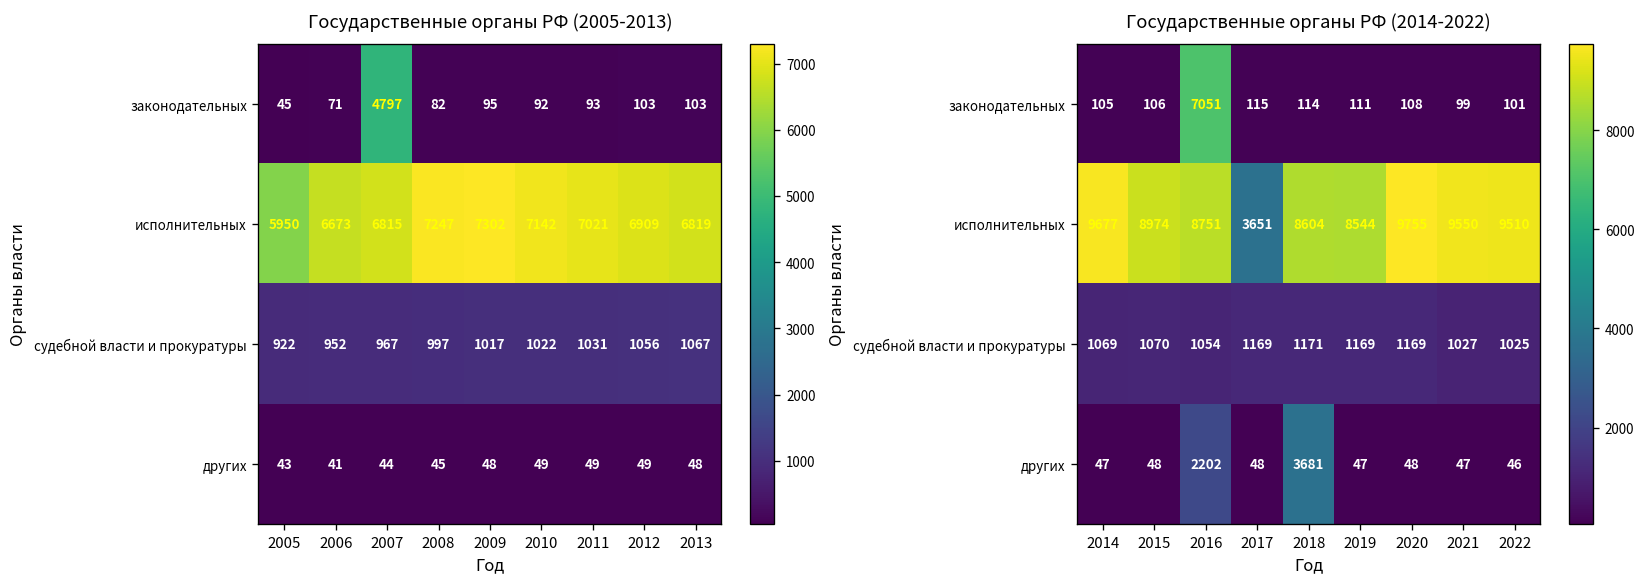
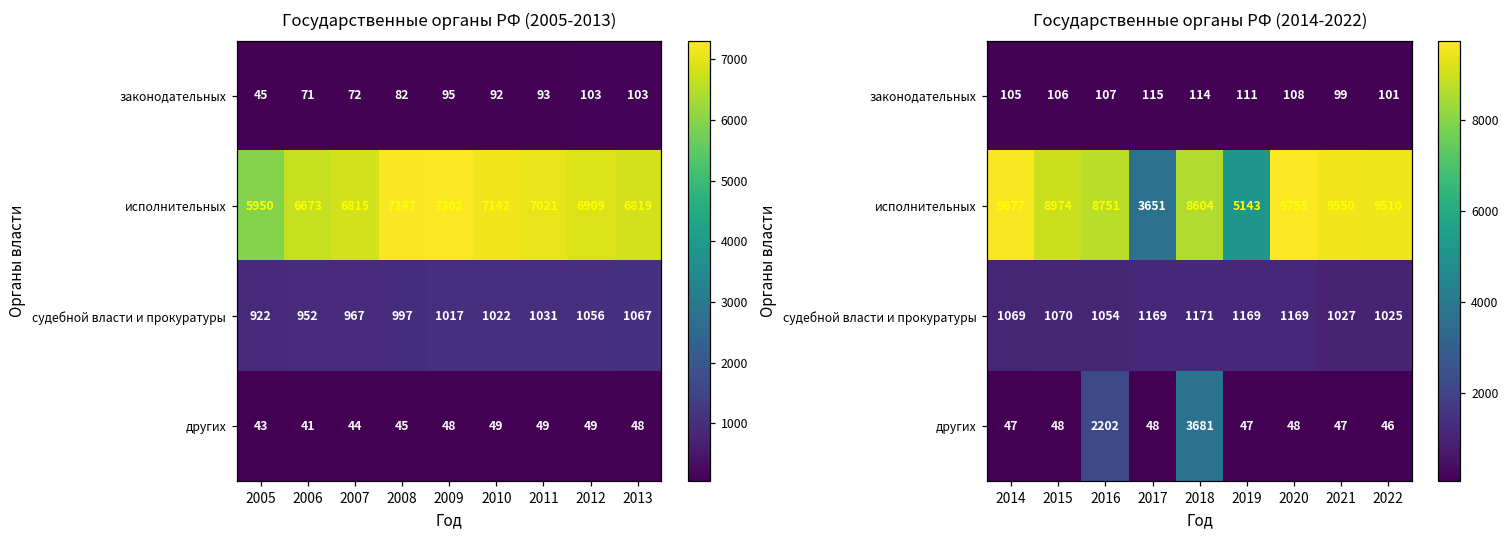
  {
    "Государственные органы РФ (2005-2013)": {
      "законодательных": {
        "2005": 45,
        "2006": 71,
-       "2007": 4797,
+       "2007": 72,
        "2008": 82,
        "2009": 95,
        "2010": 92,
        "2011": 93,
        "2012": 103,
        "2013": 103
      },
      "исполнительных": {
        "2005": 5950,
        "2006": 6673
      },
      "судебной власти и прокуратуры": {
        "2005": 922,
        "2006": 952,
        "2007": 967,
        "2008": 997,
        "2009": 1017,
        "2010": 1022,
        "2011": 1031,
        "2012": 1056,
        "2013": 1067
      },
      "других": {
        "2005": 43,
        "2006": 41,
        "2007": 44,
        "2008": 45,
        "2009": 48,
        "2010": 49,
        "2011": 49,
        "2012": 49,
        "2013": 48
      }
    },
    "Государственные органы РФ (2014-2022)": {
      "законодательных": {
        "2014": 105,
        "2015": 106,
-       "2016": 7051,
+       "2016": 107,
        "2017": 115,
        "2018": 114,
        "2019": 111,
        "2020": 108,
        "2021": 99,
        "2022": 101
      },
      "исполнительных": {
        "2015": 8974,
        "2016": 8751,
        "2017": 3651,
        "2018": 8604,
-       "2019": 8544
+       "2019": 5143
      },
      "судебной власти и прокуратуры": {
        "2014": 1069,
        "2015": 1070,
        "2016": 1054,
        "2017": 1169,
        "2018": 1171,
        "2019": 1169,
        "2020": 1169,
        "2021": 1027,
        "2022": 1025
      },
      "других": {
        "2014": 47,
        "2015": 48,
        "2016": 2202,
        "2017": 48,
        "2018": 3681,
        "2019": 47,
        "2020": 48,
        "2021": 47,
        "2022": 46
      }
    }
  }
